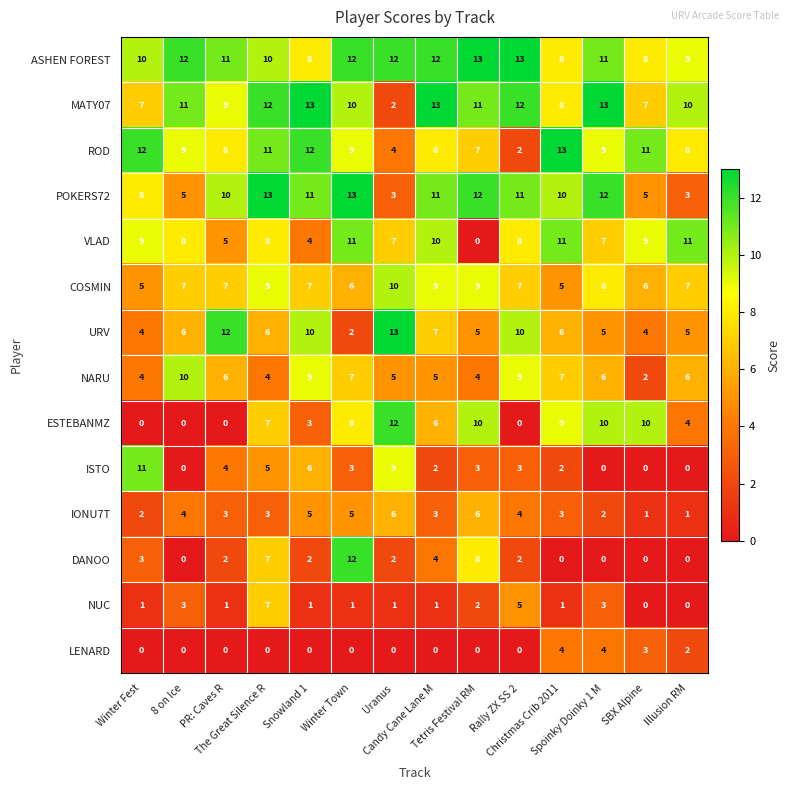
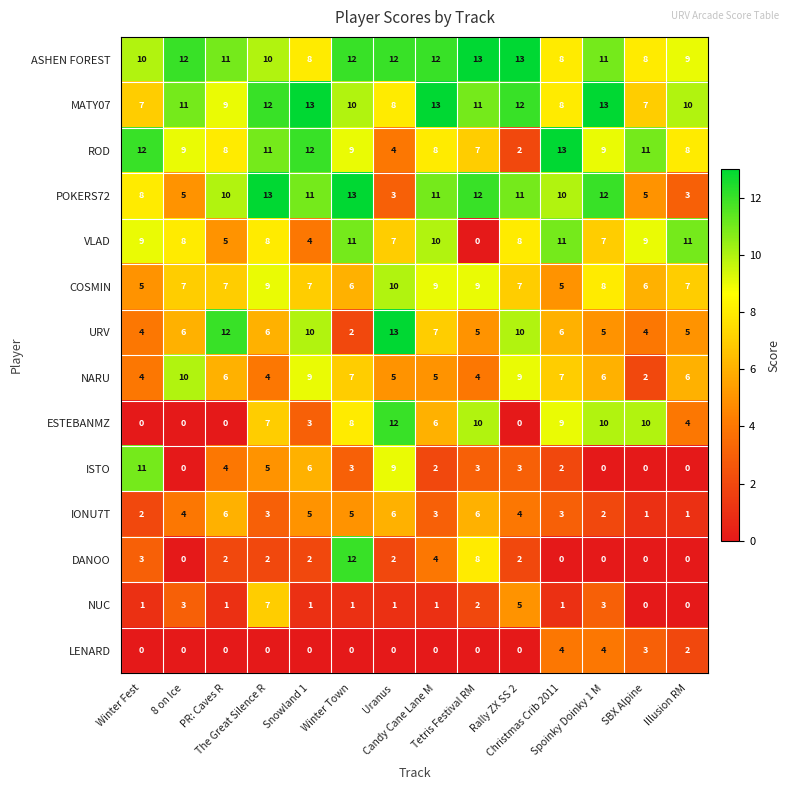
  {
    "ASHEN FOREST": {
      "Winter Fest": 10,
      "8 on Ice": 12,
      "PR: Caves R": 11,
      "The Great Silence R": 10,
      "Snowland 1": 8,
      "Winter Town": 12,
      "Uranus": 12,
      "Candy Cane Lane M": 12,
      "Tetris Festival RM": 13,
      "Rally ZX SS 2": 13,
      "Christmas Crib 2011": 8,
      "Spoinky Doinky 1 M": 11,
      "SBX Alpine": 8,
      "Illusion RM": 9
    },
    "MATY07": {
      "Winter Fest": 7,
      "8 on Ice": 11,
      "PR: Caves R": 9,
      "The Great Silence R": 12,
      "Snowland 1": 13,
      "Winter Town": 10,
-     "Uranus": 2,
+     "Uranus": 8,
      "Candy Cane Lane M": 13,
      "Tetris Festival RM": 11,
      "Rally ZX SS 2": 12,
      "Christmas Crib 2011": 8,
      "Spoinky Doinky 1 M": 13,
      "SBX Alpine": 7,
      "Illusion RM": 10
    },
    "ROD": {
      "Winter Fest": 12,
      "8 on Ice": 9,
      "PR: Caves R": 8,
      "The Great Silence R": 11,
      "Snowland 1": 12,
      "Winter Town": 9,
      "Uranus": 4,
      "Candy Cane Lane M": 8,
      "Tetris Festival RM": 7,
      "Rally ZX SS 2": 2,
      "Christmas Crib 2011": 13,
      "Spoinky Doinky 1 M": 9,
      "SBX Alpine": 11,
      "Illusion RM": 8
    },
    "POKERS72": {
      "Winter Fest": 8,
      "8 on Ice": 5,
      "PR: Caves R": 10,
      "The Great Silence R": 13,
      "Snowland 1": 11,
      "Winter Town": 13,
      "Uranus": 3,
      "Candy Cane Lane M": 11,
      "Tetris Festival RM": 12,
      "Rally ZX SS 2": 11,
      "Christmas Crib 2011": 10,
      "Spoinky Doinky 1 M": 12,
      "SBX Alpine": 5,
      "Illusion RM": 3
    },
    "VLAD": {
      "Winter Fest": 9,
      "8 on Ice": 8,
      "PR: Caves R": 5,
      "The Great Silence R": 8,
      "Snowland 1": 4,
      "Winter Town": 11,
      "Uranus": 7,
      "Candy Cane Lane M": 10,
      "Tetris Festival RM": 0,
      "Rally ZX SS 2": 8,
      "Christmas Crib 2011": 11,
      "Spoinky Doinky 1 M": 7,
      "SBX Alpine": 9,
      "Illusion RM": 11
    },
    "COSMIN": {
      "Winter Fest": 5,
      "8 on Ice": 7,
      "PR: Caves R": 7,
      "The Great Silence R": 9,
      "Snowland 1": 7,
      "Winter Town": 6,
      "Uranus": 10,
      "Candy Cane Lane M": 9,
      "Tetris Festival RM": 9,
      "Rally ZX SS 2": 7,
      "Christmas Crib 2011": 5,
      "Spoinky Doinky 1 M": 8,
      "SBX Alpine": 6,
      "Illusion RM": 7
    },
    "URV": {
      "Winter Fest": 4,
      "8 on Ice": 6,
      "PR: Caves R": 12,
      "The Great Silence R": 6,
      "Snowland 1": 10,
      "Winter Town": 2,
      "Uranus": 13,
      "Candy Cane Lane M": 7,
      "Tetris Festival RM": 5,
      "Rally ZX SS 2": 10,
      "Christmas Crib 2011": 6,
      "Spoinky Doinky 1 M": 5,
      "SBX Alpine": 4,
      "Illusion RM": 5
    },
    "NARU": {
      "Winter Fest": 4,
      "8 on Ice": 10,
      "PR: Caves R": 6,
      "The Great Silence R": 4,
      "Snowland 1": 9,
      "Winter Town": 7,
      "Uranus": 5,
      "Candy Cane Lane M": 5,
      "Tetris Festival RM": 4,
      "Rally ZX SS 2": 9,
      "Christmas Crib 2011": 7,
      "Spoinky Doinky 1 M": 6,
      "SBX Alpine": 2,
      "Illusion RM": 6
    },
    "ESTEBANMZ": {
      "Winter Fest": 0,
      "8 on Ice": 0,
      "PR: Caves R": 0,
      "The Great Silence R": 7,
      "Snowland 1": 3,
      "Winter Town": 8,
      "Uranus": 12,
      "Candy Cane Lane M": 6,
      "Tetris Festival RM": 10,
      "Rally ZX SS 2": 0,
      "Christmas Crib 2011": 9,
      "Spoinky Doinky 1 M": 10,
      "SBX Alpine": 10,
      "Illusion RM": 4
    },
    "ISTO": {
      "Winter Fest": 11,
      "8 on Ice": 0,
      "PR: Caves R": 4,
      "The Great Silence R": 5,
      "Snowland 1": 6,
      "Winter Town": 3,
      "Uranus": 9,
      "Candy Cane Lane M": 2,
      "Tetris Festival RM": 3,
      "Rally ZX SS 2": 3,
      "Christmas Crib 2011": 2,
      "Spoinky Doinky 1 M": 0,
      "SBX Alpine": 0,
      "Illusion RM": 0
    },
    "IONU7T": {
      "Winter Fest": 2,
      "8 on Ice": 4,
-     "PR: Caves R": 3,
+     "PR: Caves R": 6,
      "The Great Silence R": 3,
      "Snowland 1": 5,
      "Winter Town": 5,
      "Uranus": 6,
      "Candy Cane Lane M": 3,
      "Tetris Festival RM": 6,
      "Rally ZX SS 2": 4,
      "Christmas Crib 2011": 3,
      "Spoinky Doinky 1 M": 2,
      "SBX Alpine": 1,
      "Illusion RM": 1
    },
    "DANOO": {
      "Winter Fest": 3,
      "8 on Ice": 0,
      "PR: Caves R": 2,
-     "The Great Silence R": 7,
+     "The Great Silence R": 2,
      "Snowland 1": 2,
      "Winter Town": 12,
      "Uranus": 2,
      "Candy Cane Lane M": 4,
      "Tetris Festival RM": 8,
      "Rally ZX SS 2": 2,
      "Christmas Crib 2011": 0,
      "Spoinky Doinky 1 M": 0,
      "SBX Alpine": 0,
      "Illusion RM": 0
    },
    "NUC": {
      "Winter Fest": 1,
      "8 on Ice": 3,
      "PR: Caves R": 1,
      "The Great Silence R": 7,
      "Snowland 1": 1,
      "Winter Town": 1,
      "Uranus": 1,
      "Candy Cane Lane M": 1,
      "Tetris Festival RM": 2,
      "Rally ZX SS 2": 5,
      "Christmas Crib 2011": 1,
      "Spoinky Doinky 1 M": 3,
      "SBX Alpine": 0,
      "Illusion RM": 0
    },
    "LENARD": {
      "Winter Fest": 0,
      "8 on Ice": 0,
      "PR: Caves R": 0,
      "The Great Silence R": 0,
      "Snowland 1": 0,
      "Winter Town": 0,
      "Uranus": 0,
      "Candy Cane Lane M": 0,
      "Tetris Festival RM": 0,
      "Rally ZX SS 2": 0,
      "Christmas Crib 2011": 4,
      "Spoinky Doinky 1 M": 4,
      "SBX Alpine": 3,
      "Illusion RM": 2
    }
  }
